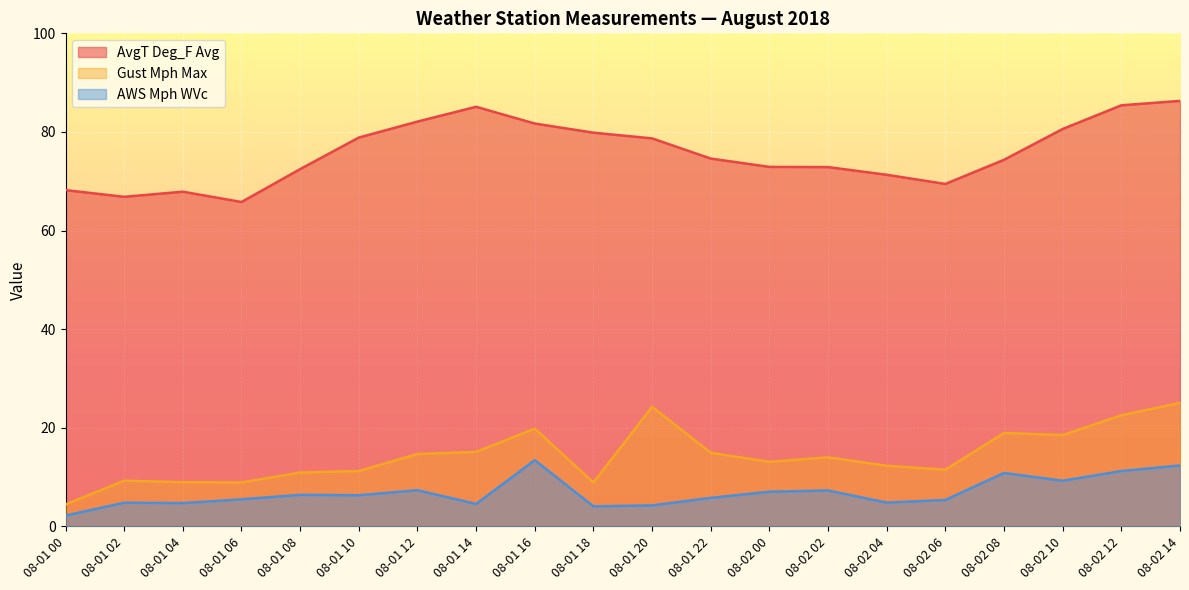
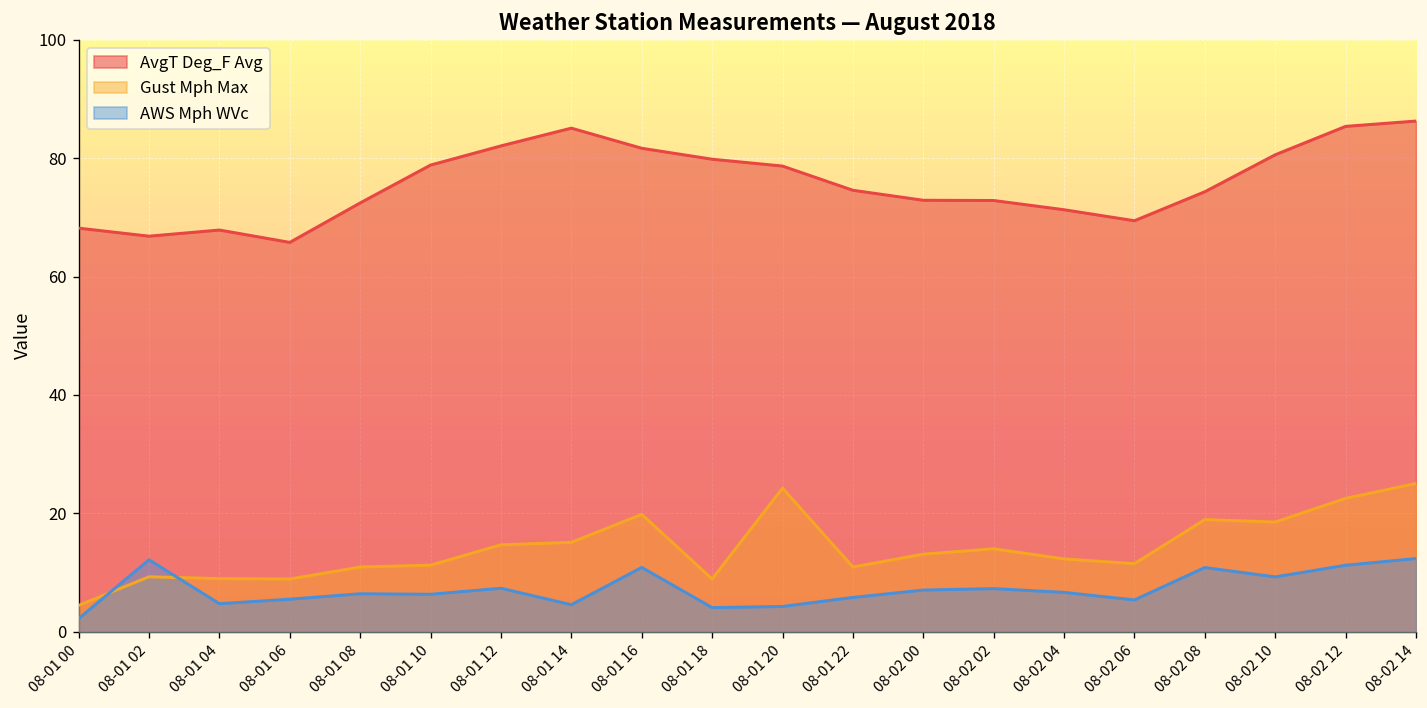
  {
    "AvgT Deg_F Avg": {
      "08-01 00": 68,
      "08-01 02": 67,
      "08-01 04": 68,
      "08-01 06": 66,
      "08-01 08": 72,
      "08-01 10": 79,
      "08-01 12": 82,
      "08-01 14": 85,
      "08-01 16": 82,
      "08-01 18": 80,
      "08-01 20": 79,
      "08-01 22": 75,
      "08-02 00": 73,
      "08-02 02": 73,
      "08-02 04": 71,
      "08-02 06": 69,
      "08-02 08": 74,
      "08-02 10": 81,
      "08-02 12": 85,
      "08-02 14": 86
    },
    "Gust Mph Max": {
      "08-01 00": 4,
      "08-01 02": 9,
      "08-01 04": 9,
      "08-01 06": 9,
      "08-01 08": 11,
      "08-01 10": 11,
      "08-01 12": 15,
      "08-01 14": 15,
      "08-01 16": 20,
      "08-01 18": 9,
      "08-01 20": 24,
-     "08-01 22": 15,
+     "08-01 22": 11,
      "08-02 00": 13,
      "08-02 02": 14,
      "08-02 04": 12,
      "08-02 06": 11,
      "08-02 08": 19,
      "08-02 10": 19,
      "08-02 12": 23,
      "08-02 14": 25
    },
    "AWS Mph WVc": {
      "08-01 00": 2,
-     "08-01 02": 5,
+     "08-01 02": 12,
      "08-01 04": 5,
      "08-01 06": 5,
      "08-01 08": 6,
      "08-01 10": 6,
      "08-01 12": 7,
      "08-01 14": 5,
-     "08-01 16": 13,
+     "08-01 16": 11,
      "08-01 18": 4,
      "08-01 20": 4,
      "08-01 22": 6,
      "08-02 00": 7,
      "08-02 02": 7,
-     "08-02 04": 5,
+     "08-02 04": 7,
      "08-02 06": 5,
      "08-02 08": 11,
      "08-02 10": 9,
      "08-02 12": 11,
      "08-02 14": 12
    }
  }
